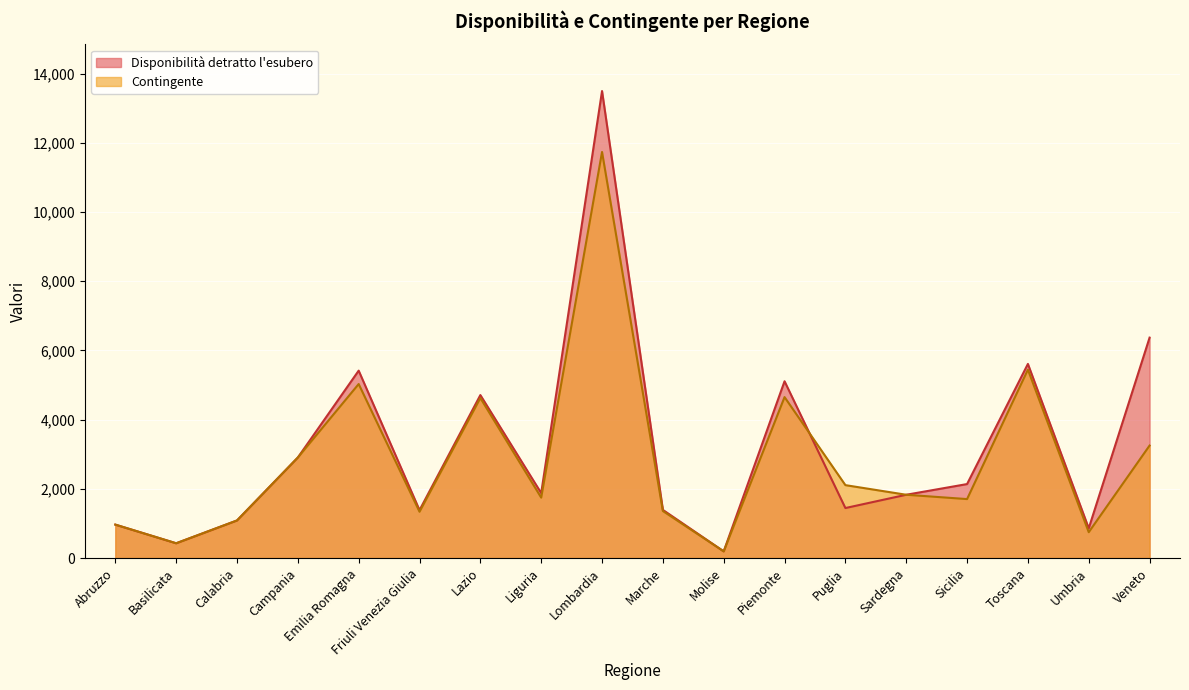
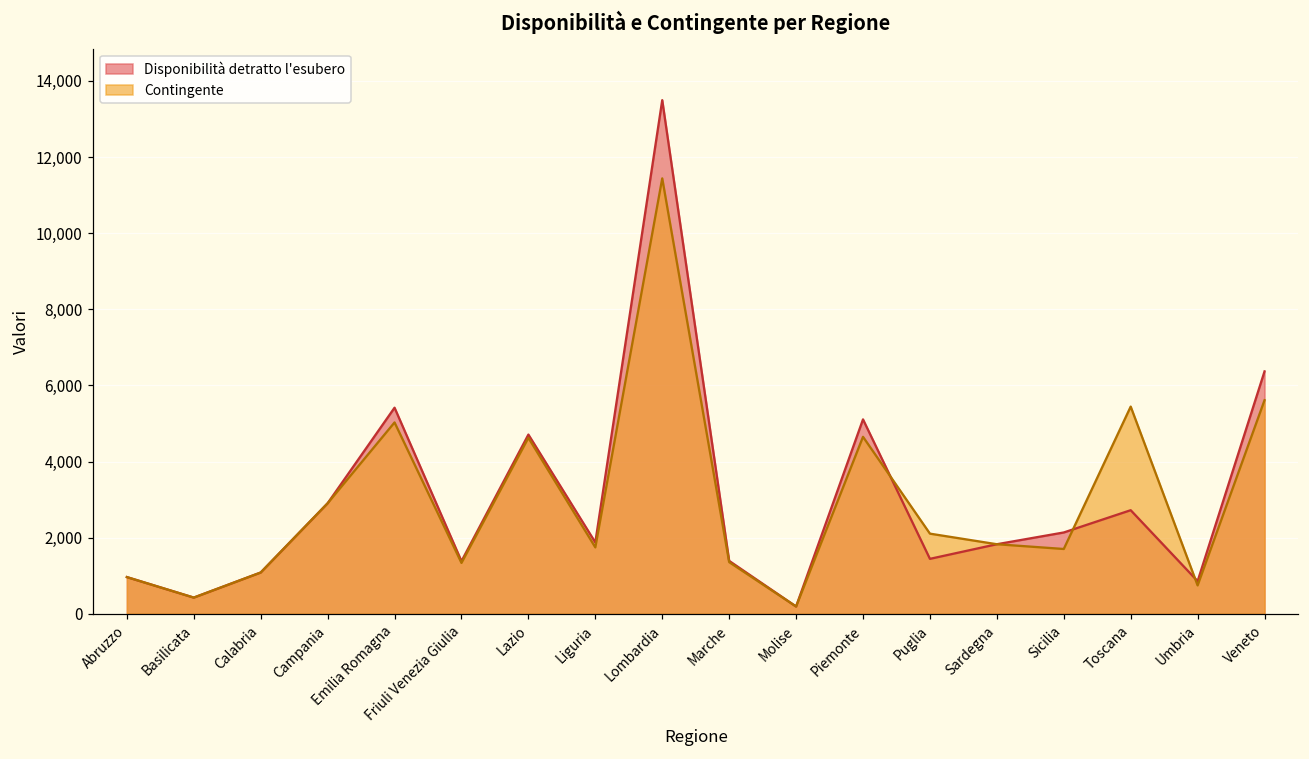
  {
    "Disponibilità detratto l'esubero": {
      "Emilia Romagna": "5,400",
      "Lazio": "4,700",
      "Liguria": "1,900",
      "Lombardia": "13,500",
      "Piemonte": "5,100",
      "Puglia": "1,400",
      "Sicilia": "2,100",
-     "Toscana": "5,600",
+     "Toscana": "2,700",
      "Umbria": "900",
      "Veneto": "6,400"
    },
    "Contingente": {
      "Emilia Romagna": "5,000",
      "Lazio": "4,600",
      "Liguria": "1,700",
-     "Lombardia": "11,700",
+     "Lombardia": "11,400",
      "Piemonte": "4,700",
      "Puglia": "2,100",
      "Sicilia": "1,700",
      "Toscana": "5,400",
      "Umbria": "700",
-     "Veneto": "3,300"
+     "Veneto": "5,600"
    }
  }
